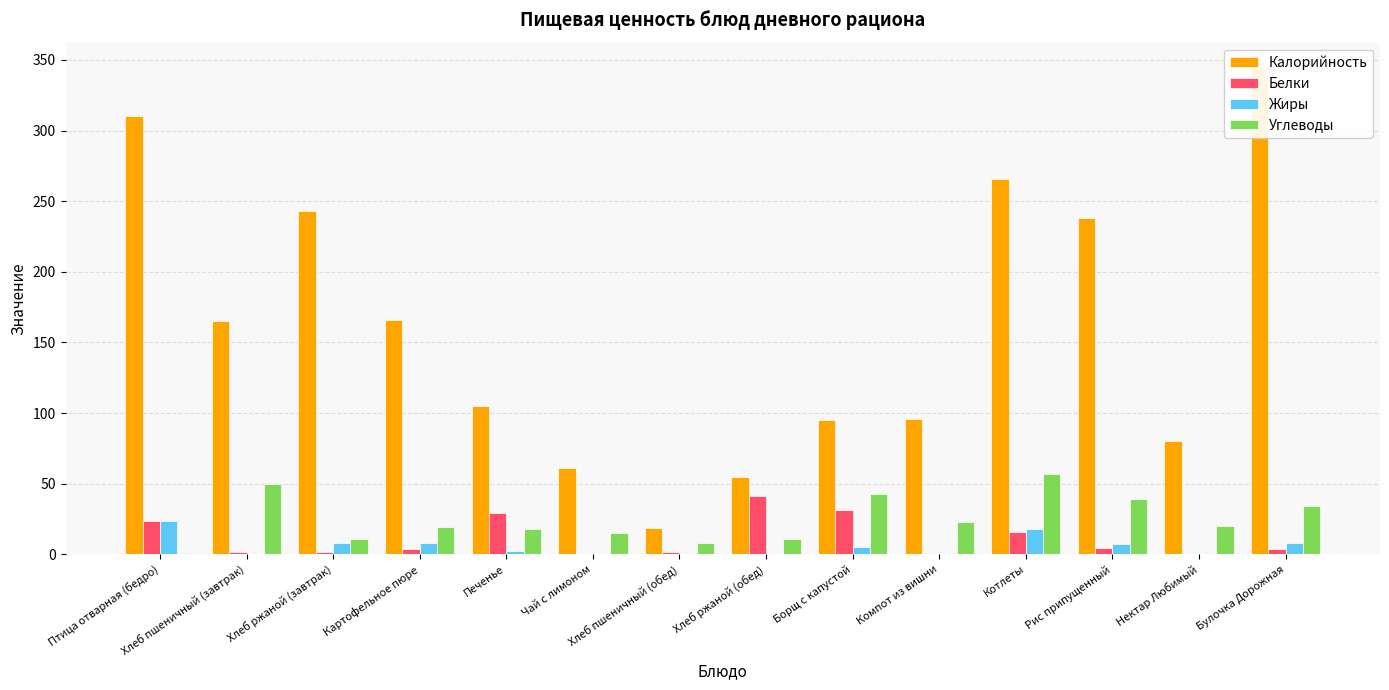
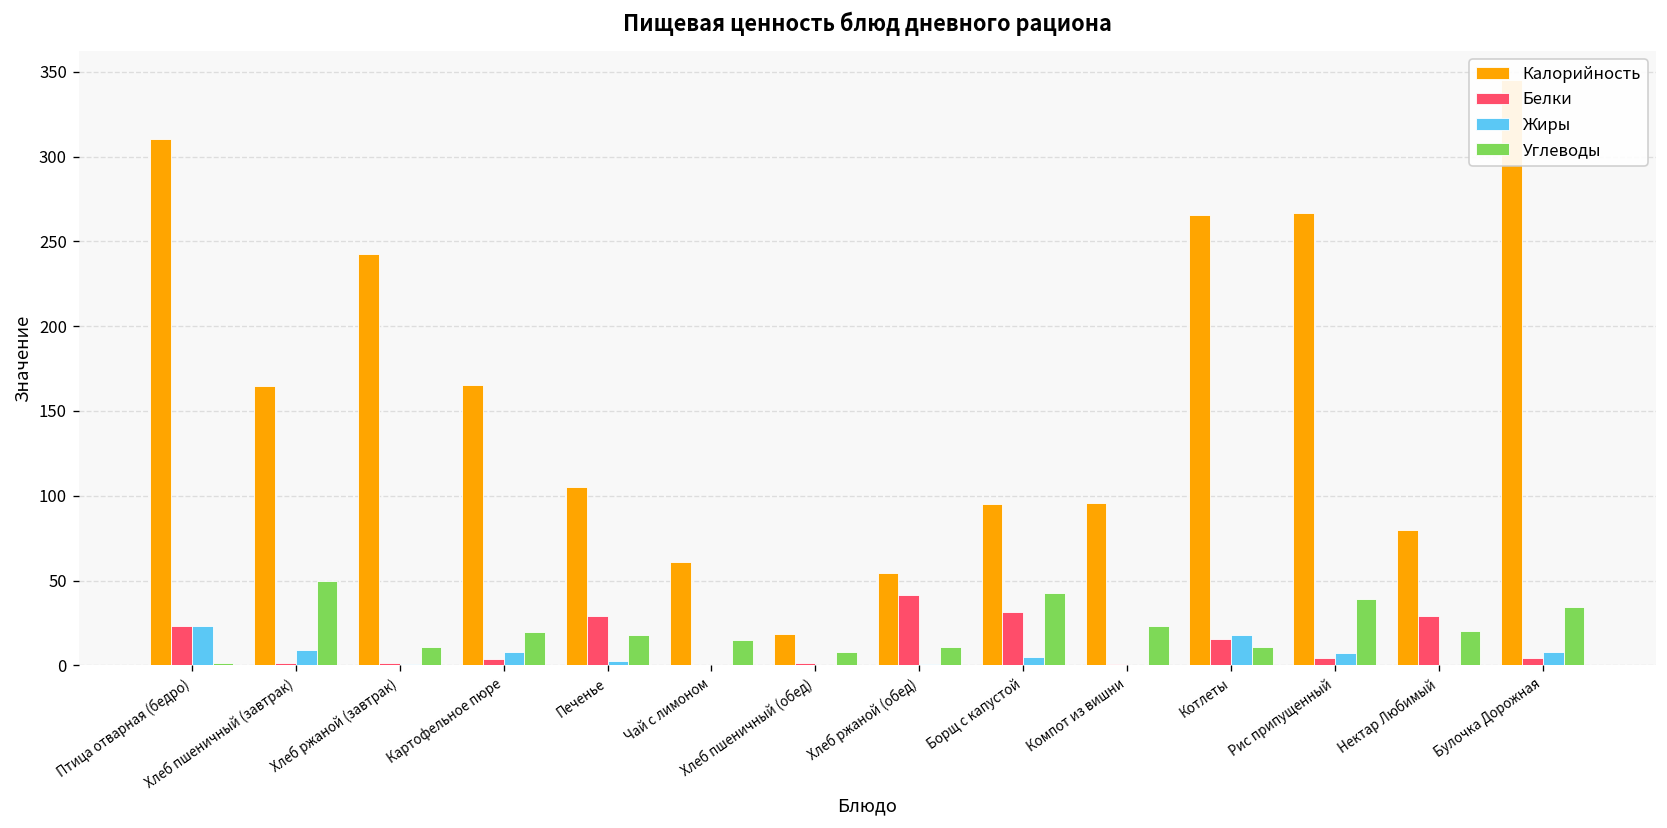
  {
    "Калорийность": {
      "Птица отварная (бедро)": 311,
      "Хлеб пшеничный (завтрак)": 165,
      "Хлеб ржаной (завтрак)": 243,
      "Картофельное пюре": 166,
      "Печенье": 105,
      "Чай с лимоном": 61,
      "Хлеб пшеничный (обед)": 19,
      "Хлеб ржаной (обед)": 55,
      "Борщ с капустой": 95,
      "Компот из вишни": 96,
      "Котлеты": 266,
-     "Рис припущенный": 238,
+     "Рис припущенный": 267,
      "Нектар Любимый": 80
    },
    "Белки": {
      "Птица отварная (бедро)": 23,
      "Картофельное пюре": 4,
      "Печенье": 29,
      "Хлеб ржаной (обед)": 41,
      "Борщ с капустой": 31,
      "Котлеты": 16,
      "Рис припущенный": 4,
-     "Нектар Любимый": 0,
+     "Нектар Любимый": 29,
      "Булочка Дорожная": 4
    },
    "Жиры": {
      "Птица отварная (бедро)": 23,
-     "Хлеб пшеничный (завтрак)": 0,
-     "Хлеб ржаной (завтрак)": 8,
+     "Хлеб пшеничный (завтрак)": 9,
+     "Хлеб ржаной (завтрак)": 1,
      "Картофельное пюре": 8,
      "Печенье": 3,
      "Чай с лимоном": 0,
      "Борщ с капустой": 5,
      "Котлеты": 18,
      "Рис припущенный": 7,
      "Нектар Любимый": 0,
      "Булочка Дорожная": 8
    },
    "Углеводы": {
      "Хлеб пшеничный (завтрак)": 50,
      "Хлеб ржаной (завтрак)": 11,
      "Картофельное пюре": 20,
      "Печенье": 18,
      "Чай с лимоном": 15,
      "Хлеб пшеничный (обед)": 8,
      "Хлеб ржаной (обед)": 11,
      "Борщ с капустой": 43,
      "Компот из вишни": 23,
-     "Котлеты": 57,
+     "Котлеты": 11,
      "Рис припущенный": 39,
      "Нектар Любимый": 20,
      "Булочка Дорожная": 34
    }
  }
